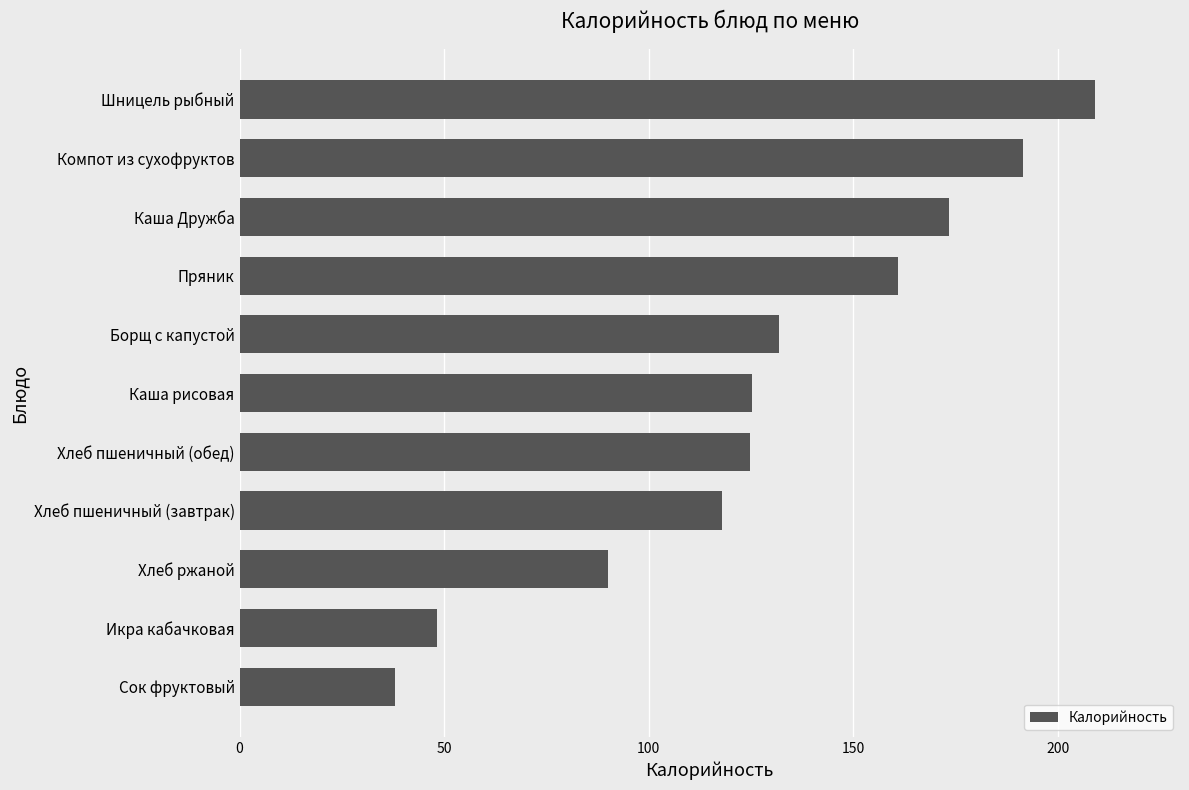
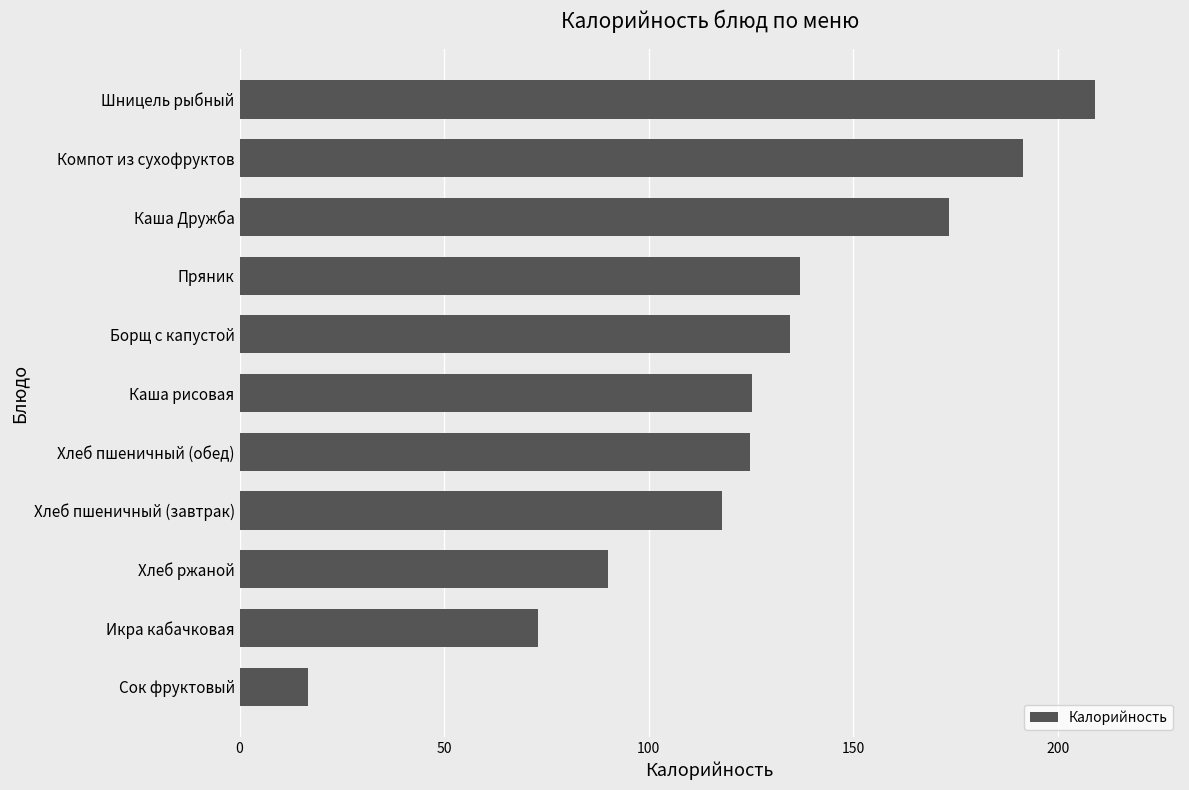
  {
    "Шницель рыбный": 209,
    "Компот из сухофруктов": 192,
    "Каша Дружба": 173,
-   "Пряник": 161,
-   "Борщ с капустой": 132,
+   "Пряник": 137,
+   "Борщ с капустой": 135,
    "Каша рисовая": 125,
    "Хлеб пшеничный (обед)": 125,
    "Хлеб пшеничный (завтрак)": 118,
    "Хлеб ржаной": 90,
-   "Икра кабачковая": 48,
-   "Сок фруктовый": 38
+   "Икра кабачковая": 73,
+   "Сок фруктовый": 17
  }
